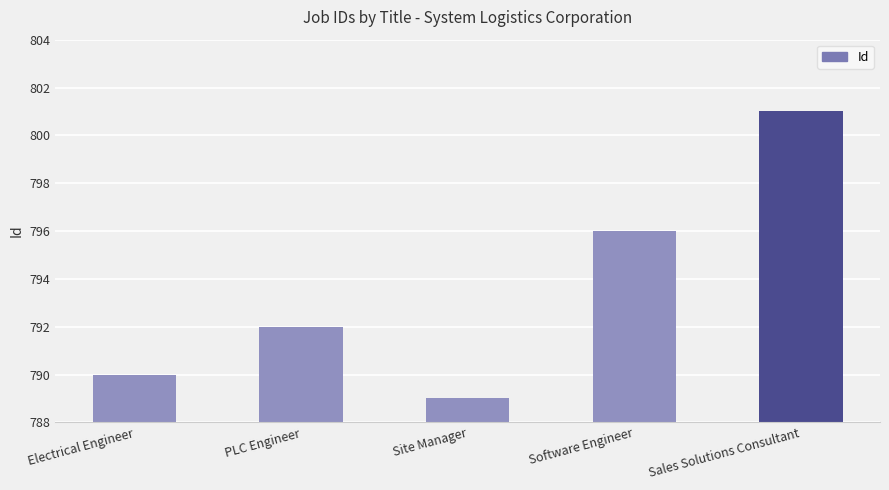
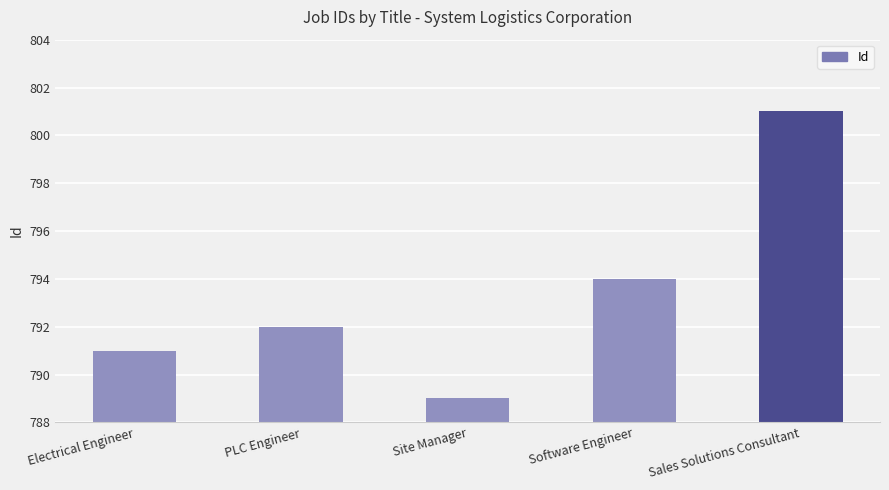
  {
-   "Electrical Engineer": 790,
+   "Electrical Engineer": 791,
    "PLC Engineer": 792,
    "Site Manager": 789,
-   "Software Engineer": 796,
+   "Software Engineer": 794,
    "Sales Solutions Consultant": 801
  }
